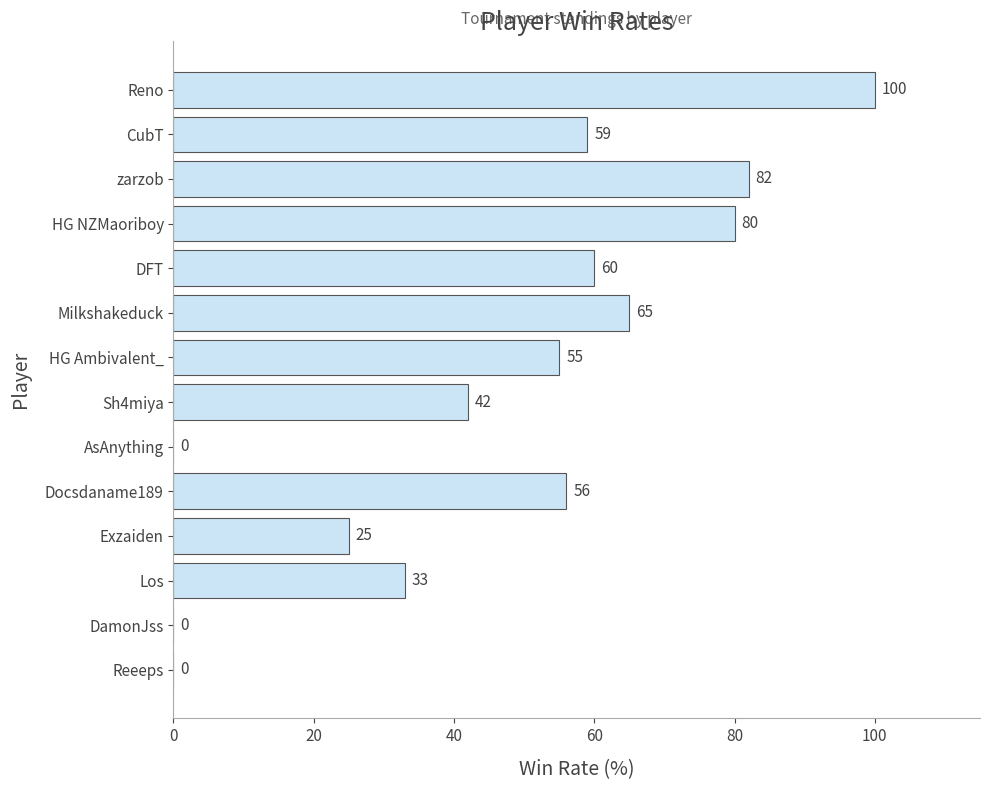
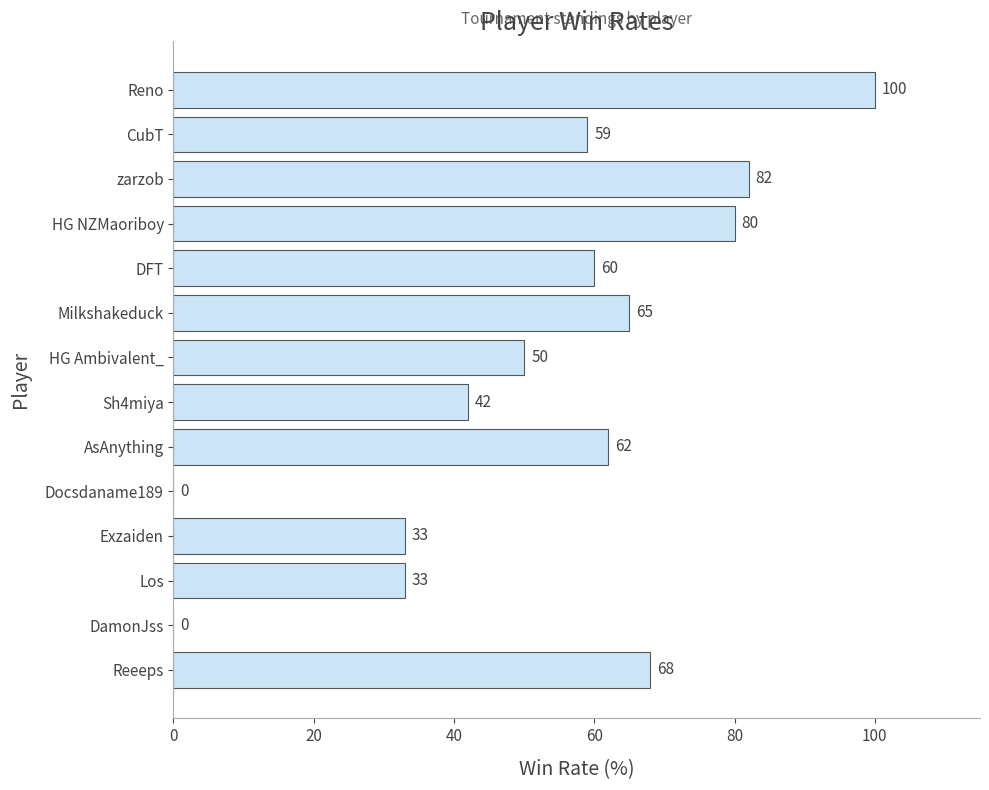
  {
    "Reno": 100,
    "CubT": 59,
    "zarzob": 82,
    "HG NZMaoriboy": 80,
    "DFT": 60,
    "Milkshakeduck": 65,
-   "HG Ambivalent_": 55,
+   "HG Ambivalent_": 50,
    "Sh4miya": 42,
-   "AsAnything": 0,
-   "Docsdaname189": 56,
-   "Exzaiden": 25,
+   "AsAnything": 62,
+   "Docsdaname189": 0,
+   "Exzaiden": 33,
    "Los": 33,
    "DamonJss": 0,
-   "Reeeps": 0
+   "Reeeps": 68
  }
